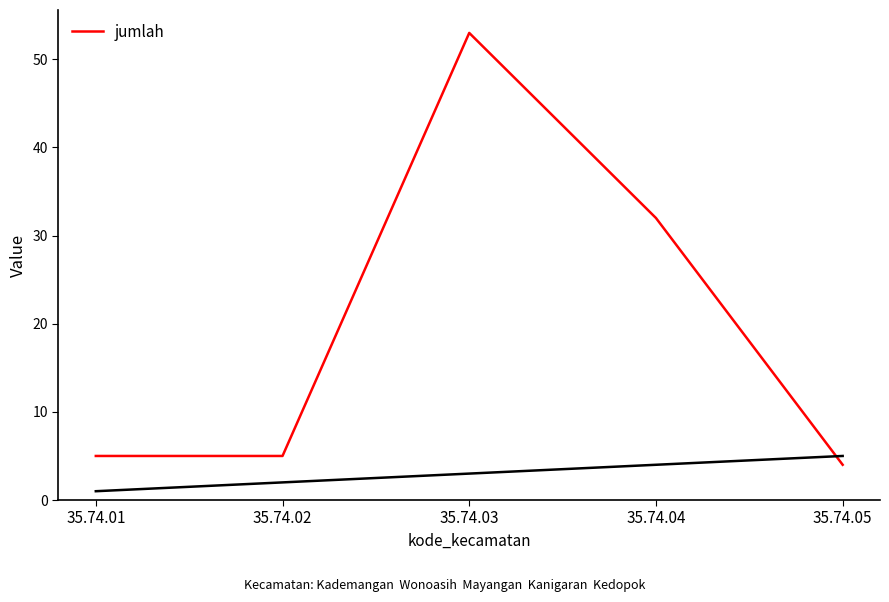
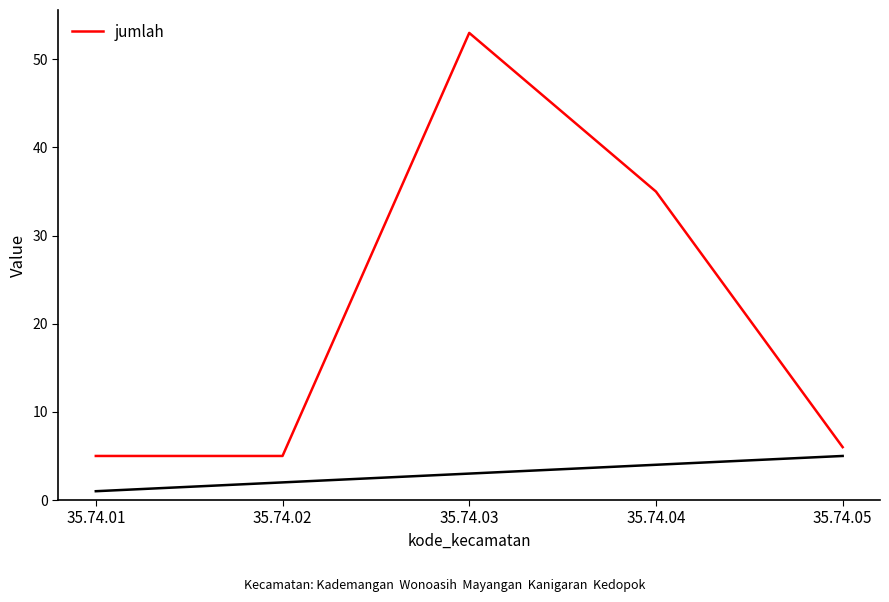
  {
    "jumlah": {
      "35.74.01": 5,
      "35.74.02": 5,
      "35.74.03": 53,
-     "35.74.04": 32,
-     "35.74.05": 4
+     "35.74.04": 35,
+     "35.74.05": 6
    }
  }
